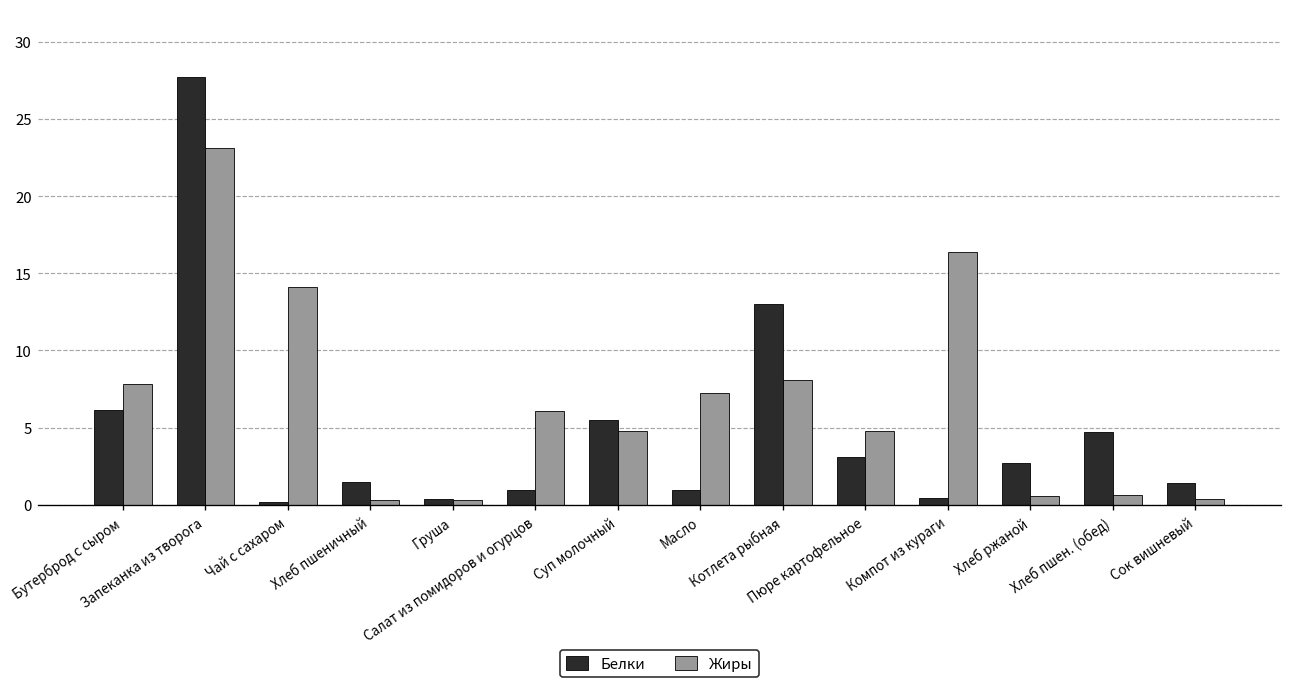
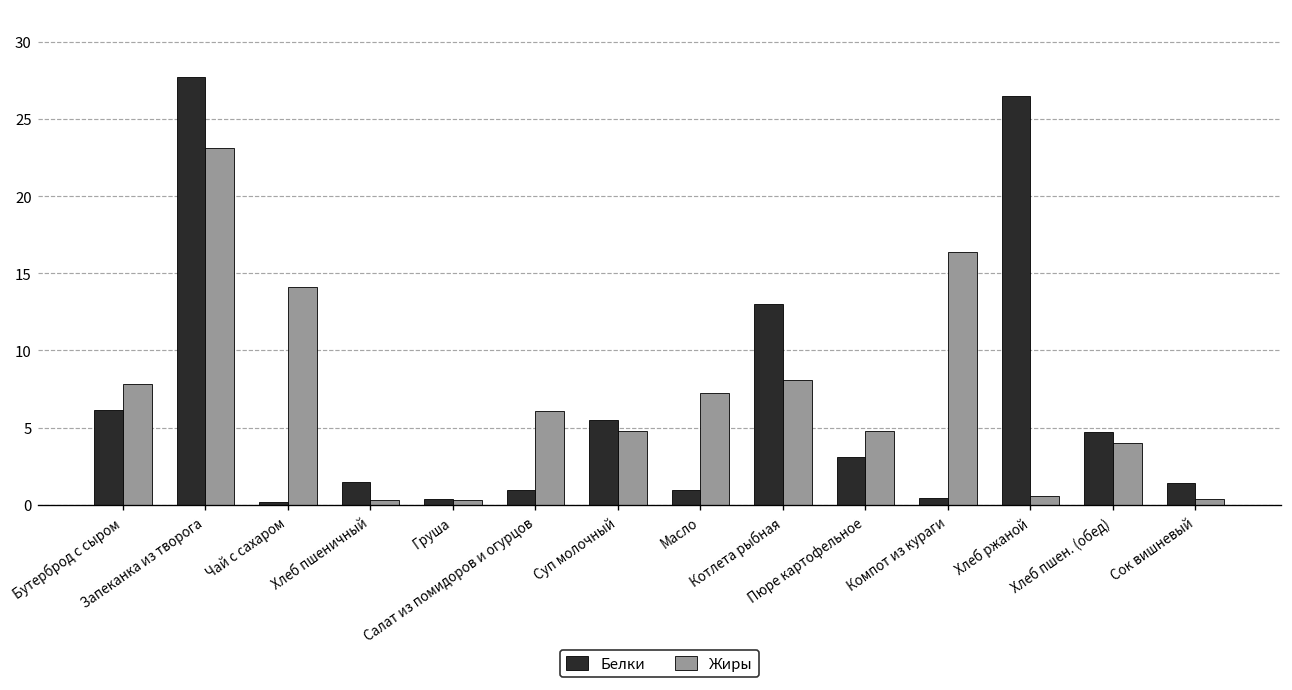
  {
    "Белки": {
      "Бутерброд с сыром": 6.2,
      "Запеканка из творога": 27.7,
      "Чай с сахаром": 0.2,
      "Хлеб пшеничный": 1.5,
      "Груша": 0.4,
      "Салат из помидоров и огурцов": 1.0,
      "Суп молочный": 5.5,
      "Масло": 1.0,
      "Котлета рыбная": 13.0,
      "Пюре картофельное": 3.1,
      "Компот из кураги": 0.4,
-     "Хлеб ржаной": 2.7,
+     "Хлеб ржаной": 26.5,
      "Хлеб пшен. (обед)": 4.7,
      "Сок вишневый": 1.4
    },
    "Жиры": {
      "Бутерброд с сыром": 7.8,
      "Запеканка из творога": 23.1,
      "Чай с сахаром": 14.1,
      "Хлеб пшеничный": 0.3,
      "Груша": 0.3,
      "Салат из помидоров и огурцов": 6.1,
      "Суп молочный": 4.8,
      "Масло": 7.3,
      "Котлета рыбная": 8.1,
      "Пюре картофельное": 4.8,
      "Компот из кураги": 16.4,
      "Хлеб ржаной": 0.5,
-     "Хлеб пшен. (обед)": 0.6,
+     "Хлеб пшен. (обед)": 4.0,
      "Сок вишневый": 0.4
    }
  }
